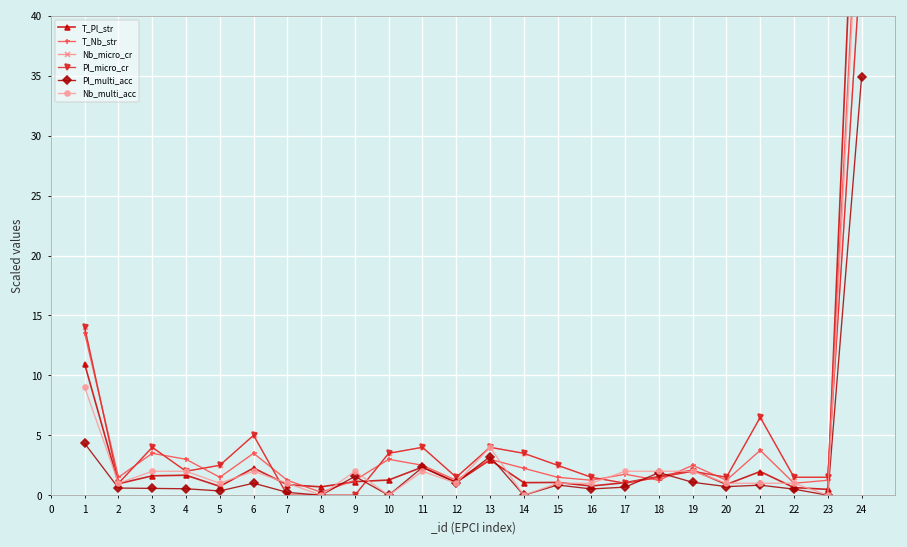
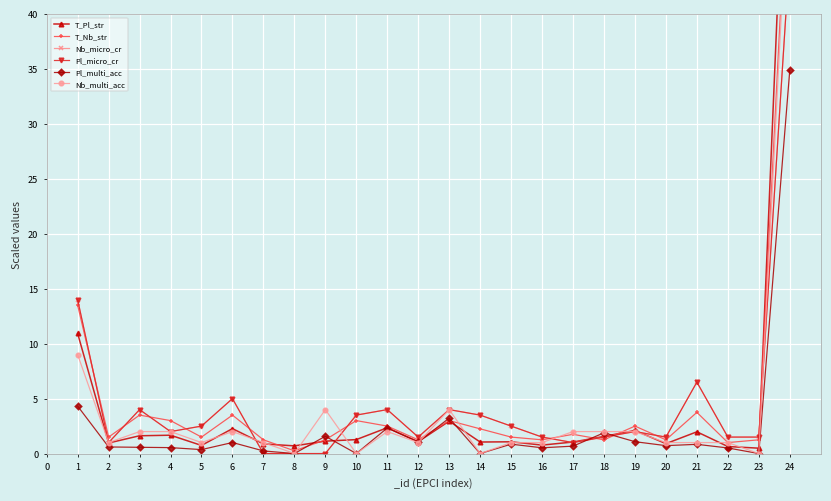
  {
    "Nb_multi_acc": {
      "1": 9,
      "3": 2,
      "5": 1,
      "6": 2,
-     "9": 2,
+     "9": 4,
      "11": 2
    }
  }
